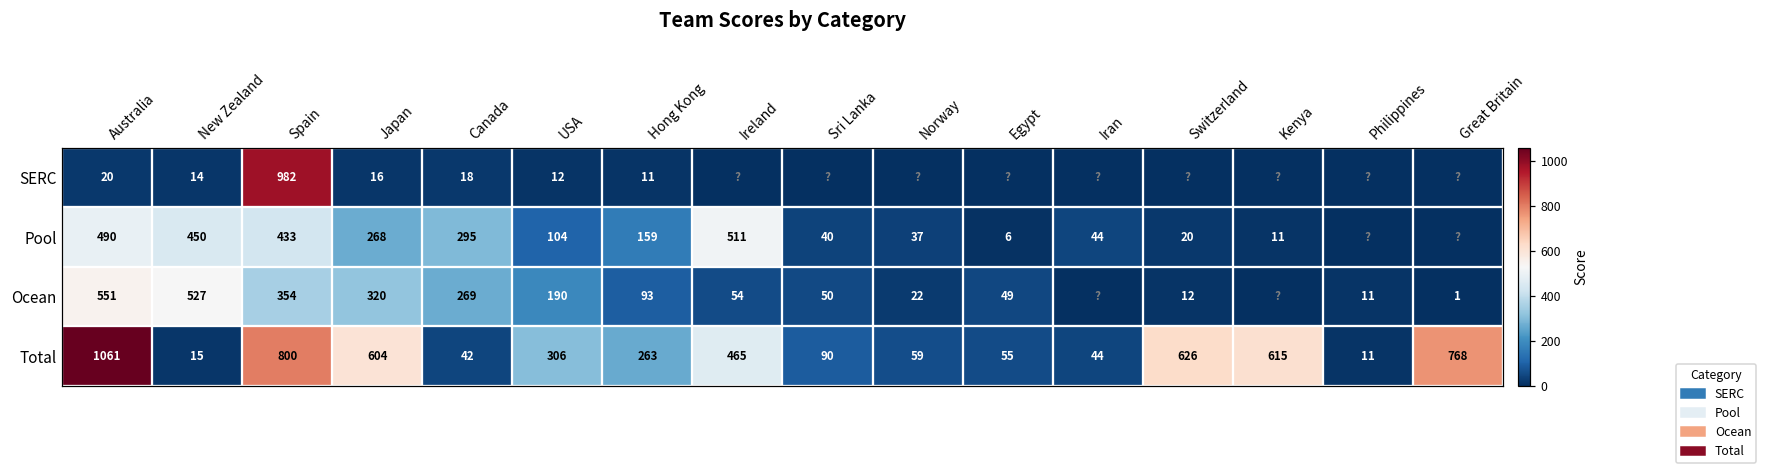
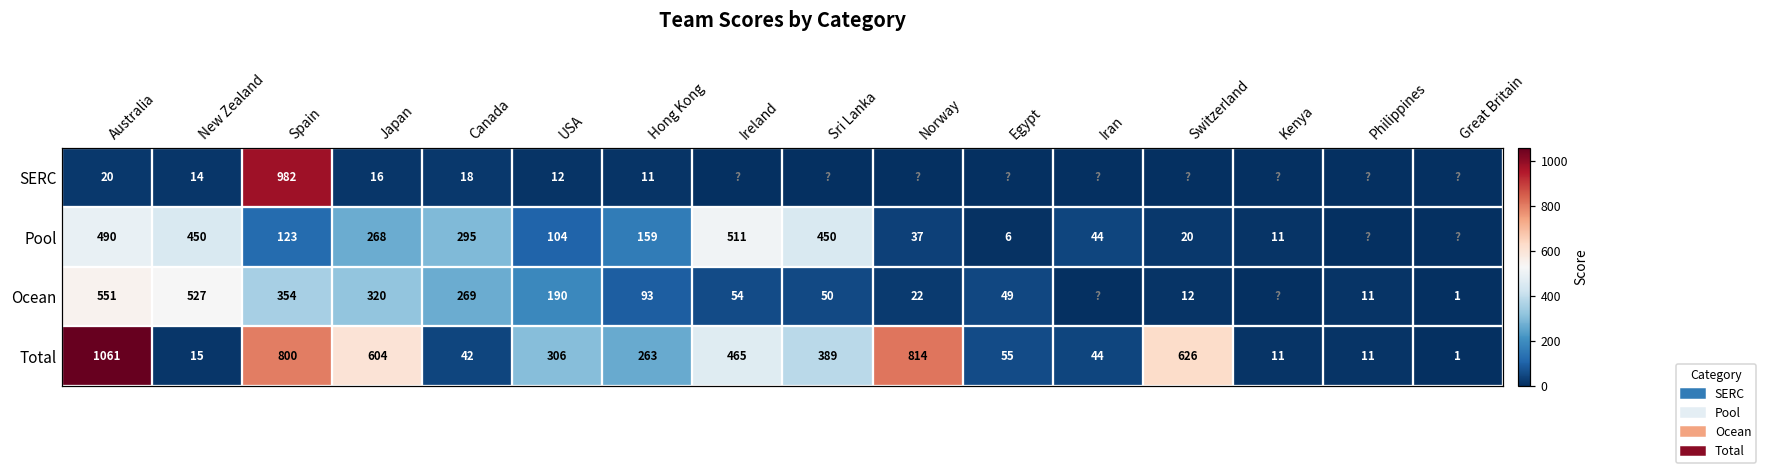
  {
    "SERC": {
      "Australia": 20,
      "New Zealand": 14,
      "Spain": 982,
      "Japan": 16,
      "Canada": 18,
      "USA": 12,
      "Hong Kong": 11
    },
    "Pool": {
      "Australia": 490,
      "New Zealand": 450,
-     "Spain": 433,
+     "Spain": 123,
      "Japan": 268,
      "Canada": 295,
      "USA": 104,
      "Hong Kong": 159,
      "Ireland": 511,
-     "Sri Lanka": 40,
+     "Sri Lanka": 450,
      "Norway": 37,
      "Egypt": 6,
      "Iran": 44,
      "Switzerland": 20,
      "Kenya": 11
    },
    "Ocean": {
      "Australia": 551,
      "New Zealand": 527,
      "Spain": 354,
      "Japan": 320,
      "Canada": 269,
      "USA": 190,
      "Hong Kong": 93,
      "Ireland": 54,
      "Sri Lanka": 50,
      "Norway": 22,
      "Egypt": 49,
      "Switzerland": 12,
      "Philippines": 11,
      "Great Britain": 1
    },
    "Total": {
      "Australia": 1061,
      "New Zealand": 15,
      "Spain": 800,
      "Japan": 604,
      "Canada": 42,
      "USA": 306,
      "Hong Kong": 263,
      "Ireland": 465,
-     "Sri Lanka": 90,
-     "Norway": 59,
+     "Sri Lanka": 389,
+     "Norway": 814,
      "Egypt": 55,
      "Iran": 44,
      "Switzerland": 626,
-     "Kenya": 615,
+     "Kenya": 11,
      "Philippines": 11,
-     "Great Britain": 768
+     "Great Britain": 1
    }
  }
